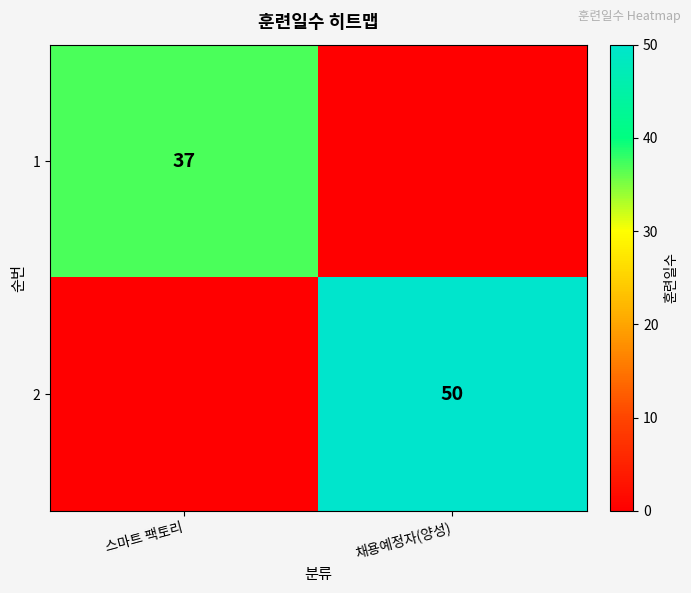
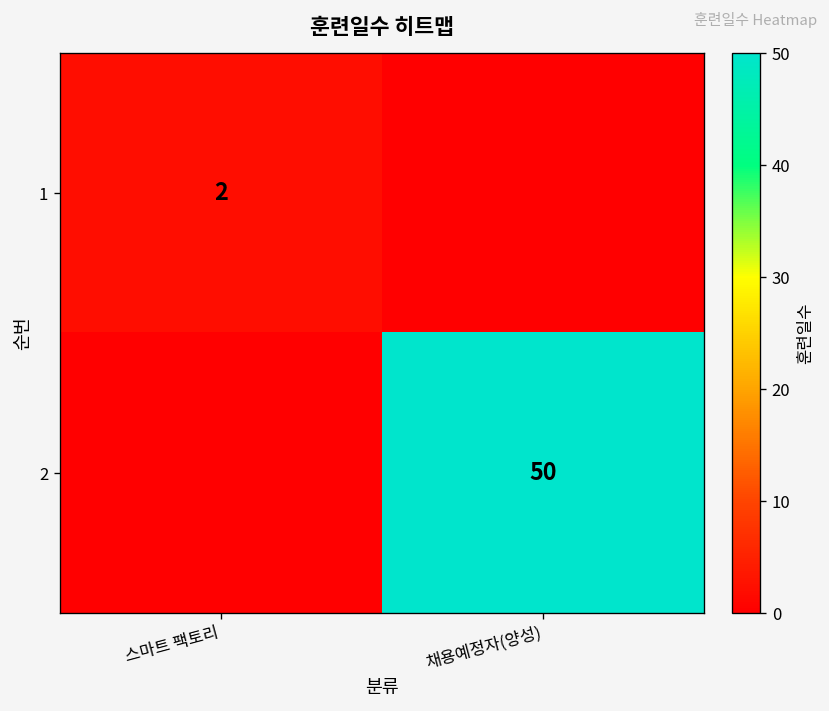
  {
    "1": {
-     "스마트 팩토리": 37
+     "스마트 팩토리": 2
    },
    "2": {
      "채용예정자(양성)": 50
    }
  }
